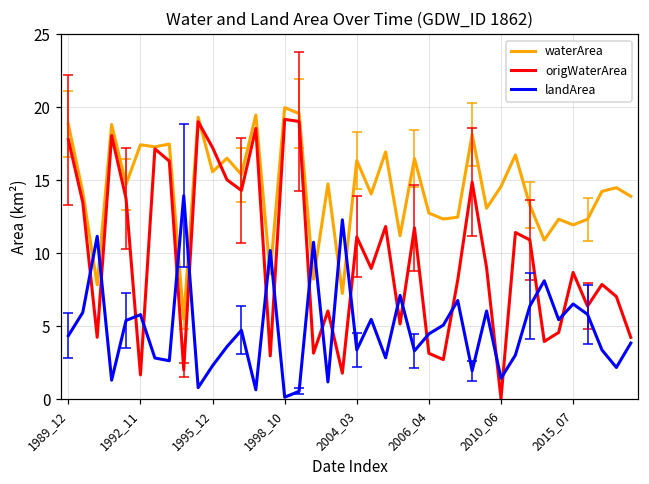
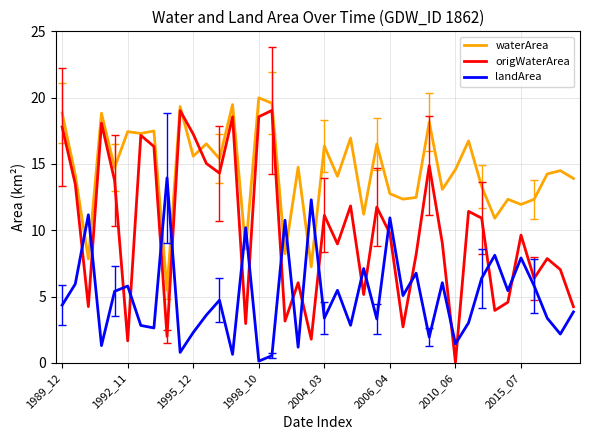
  {
    "waterArea": {
      "1989_12": 18.8,
      "1992_11": 17.4,
      "1995_12": 15.6,
      "1998_10": 20.0,
      "2004_03": 16.4,
      "2006_04": 12.8,
      "2010_06": 14.6,
      "2015_07": 12.0
    },
    "origWaterArea": {
      "1989_12": 17.8,
      "1992_11": 1.7,
      "1995_12": 17.3,
-     "1998_10": 19.2,
+     "1998_10": 18.6,
      "2004_03": 11.1,
-     "2006_04": 3.2,
+     "2006_04": 9.8,
      "2010_06": 0.0,
-     "2015_07": 8.7
+     "2015_07": 9.6
    },
    "landArea": {
      "1989_12": 4.4,
      "1992_11": 5.8,
      "1995_12": 2.3,
      "1998_10": 0.1,
      "2004_03": 3.4,
-     "2006_04": 4.5,
+     "2006_04": 10.9,
      "2010_06": 1.4,
-     "2015_07": 6.5
+     "2015_07": 7.9
    }
  }
